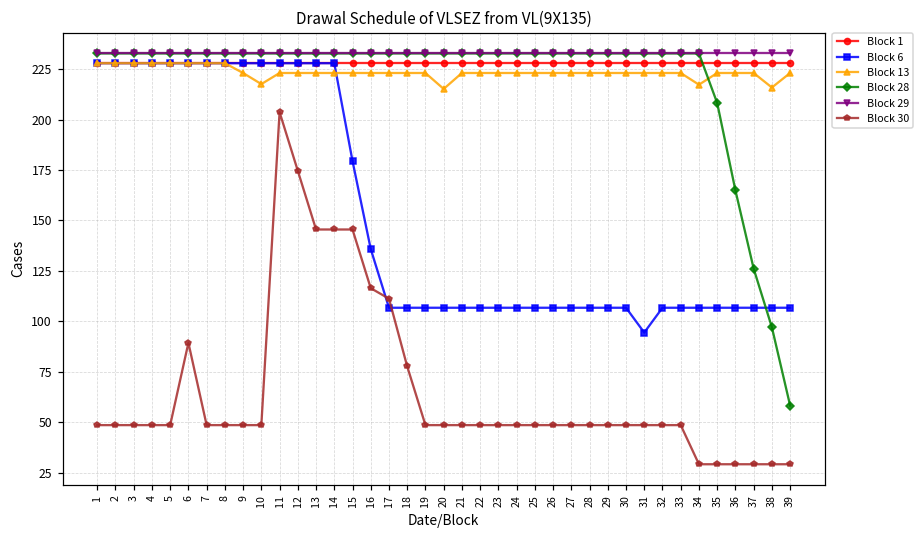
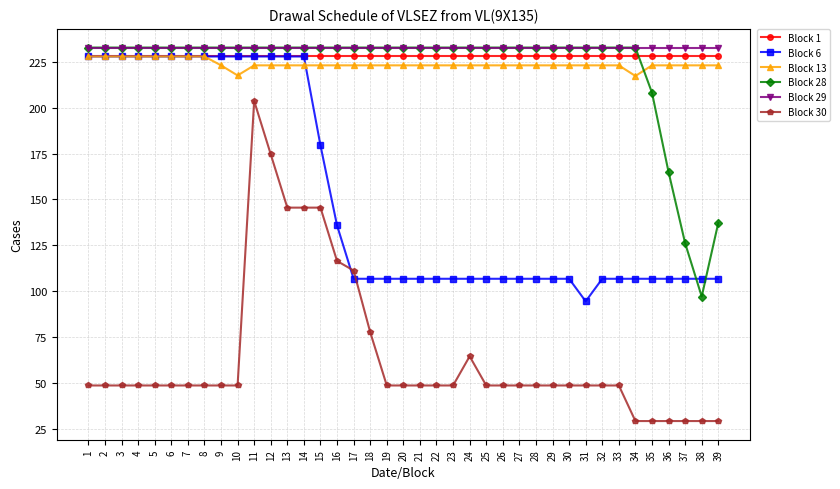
  {
    "Block 1": {
      "15": 228,
      "16": 228,
      "17": 228,
      "18": 228,
      "19": 228,
      "20": 228,
      "21": 228,
      "22": 228,
      "23": 228,
      "24": 228,
      "25": 228,
      "26": 228,
      "27": 228,
      "28": 228,
      "29": 228,
      "30": 228,
      "31": 228,
      "32": 228,
      "33": 228,
      "34": 228,
      "35": 228,
      "36": 228,
      "37": 228,
      "38": 228,
      "39": 228
    },
    "Block 6": {
      "15": 179,
      "16": 136,
      "17": 107,
      "18": 107,
      "19": 107,
      "20": 107,
      "21": 107,
      "22": 107,
      "23": 107,
      "24": 107,
      "25": 107,
      "26": 107,
      "27": 107,
      "28": 107,
      "29": 107,
      "30": 107,
      "31": 94,
      "32": 107,
      "33": 107,
      "34": 107,
      "35": 107,
      "36": 107,
      "37": 107,
      "38": 107,
      "39": 107
    },
    "Block 13": {
      "9": 223,
      "10": 218,
      "11": 223,
      "12": 223,
      "13": 223,
      "14": 223,
      "15": 223,
      "16": 223,
      "17": 223,
      "18": 223,
      "19": 223,
-     "20": 215,
+     "20": 223,
      "21": 223,
      "22": 223,
      "23": 223,
      "24": 223,
      "25": 223,
      "26": 223,
      "27": 223,
      "28": 223,
      "29": 223,
      "30": 223,
      "31": 223,
      "32": 223,
      "33": 223,
      "34": 217,
      "35": 223,
      "36": 223,
      "37": 223,
-     "38": 216,
+     "38": 223,
      "39": 223
    },
    "Block 28": {
      "35": 208,
      "36": 165,
      "37": 126,
      "38": 97,
-     "39": 58
+     "39": 137
    },
    "Block 29": {
      "35": 233,
      "36": 233,
      "37": 233,
      "38": 233,
      "39": 233
    },
    "Block 30": {
      "1": 49,
      "2": 49,
      "3": 49,
      "4": 49,
      "5": 49,
-     "6": 89,
+     "6": 49,
      "7": 49,
      "8": 49,
      "9": 49,
      "10": 49,
      "11": 204,
      "12": 175,
      "13": 146,
      "14": 146,
      "15": 146,
      "16": 116,
      "17": 111,
      "18": 78,
      "19": 49,
      "20": 49,
      "21": 49,
      "22": 49,
      "23": 49,
-     "24": 49,
+     "24": 64,
      "25": 49,
      "26": 49,
      "27": 49,
      "28": 49,
      "29": 49,
      "30": 49,
      "31": 49,
      "32": 49,
      "33": 49,
      "34": 29,
      "35": 29,
      "36": 29,
      "37": 29,
      "38": 29,
      "39": 29
    }
  }
